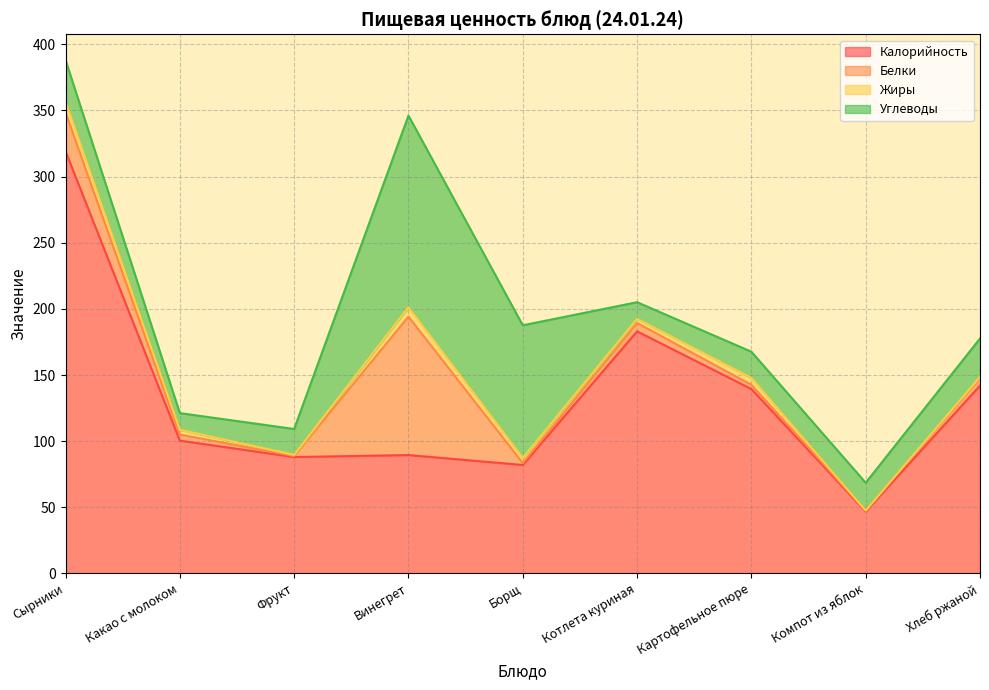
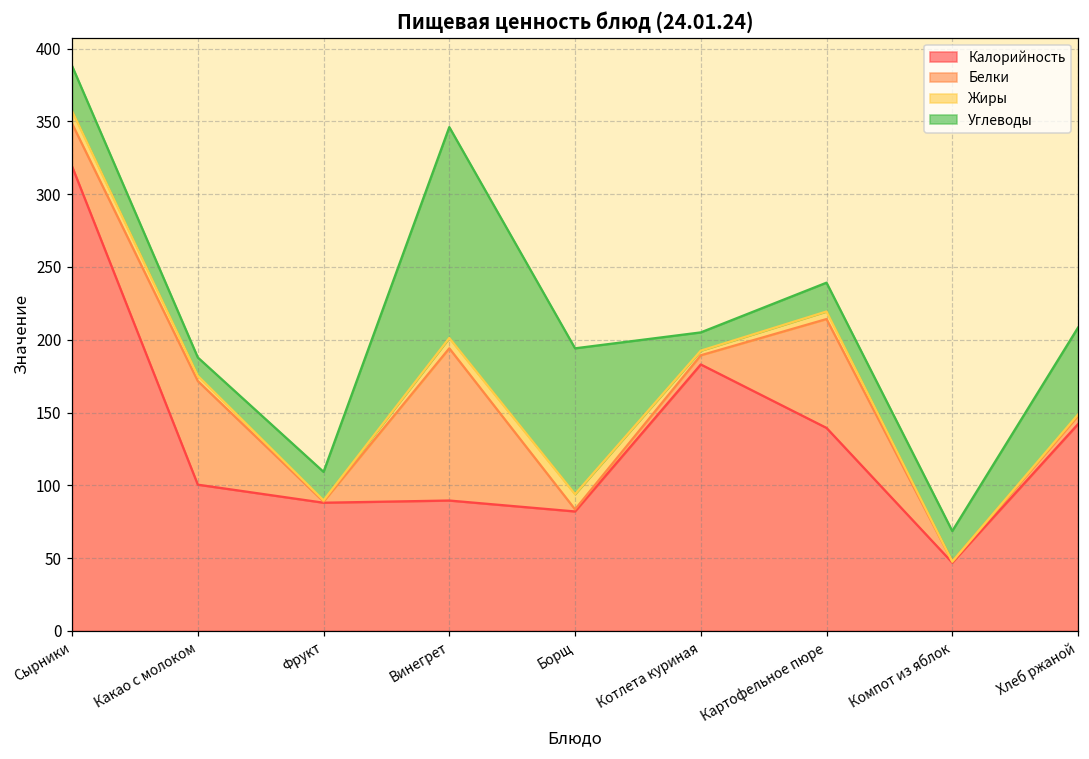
  {
    "Калорийность": {
      "Сырники": 319,
      "Какао с молоком": 100,
      "Винегрет": 90,
      "Котлета куриная": 183,
      "Картофельное пюре": 139,
      "Хлеб ржаной": 142
    },
    "Белки": {
      "Сырники": 29,
-     "Какао с молоком": 5,
+     "Какао с молоком": 71,
      "Винегрет": 105,
      "Котлета куриная": 6,
-     "Картофельное пюре": 3
+     "Картофельное пюре": 75
    },
    "Жиры": {
      "Сырники": 9,
      "Какао с молоком": 4,
      "Винегрет": 7,
-     "Борщ": 4,
+     "Борщ": 10,
      "Котлета куриная": 3,
      "Картофельное пюре": 5
    },
    "Углеводы": {
      "Сырники": 31,
      "Какао с молоком": 13,
      "Фрукт": 20,
      "Винегрет": 145,
      "Борщ": 100,
      "Котлета куриная": 13,
      "Картофельное пюре": 20,
      "Компот из яблок": 21,
-     "Хлеб ржаной": 29
+     "Хлеб ржаной": 60
    }
  }
